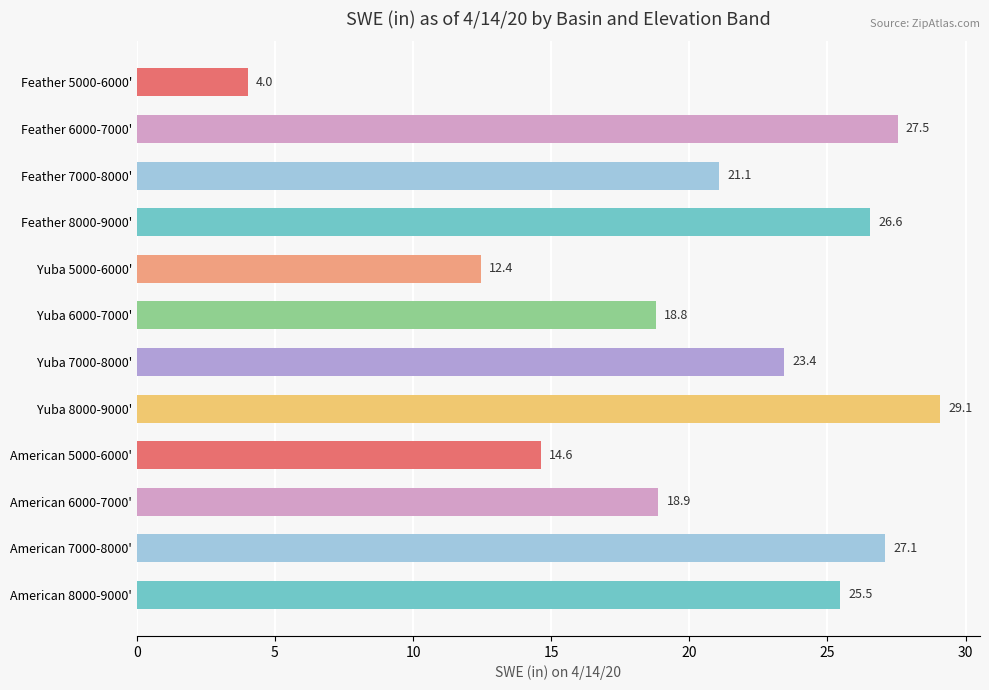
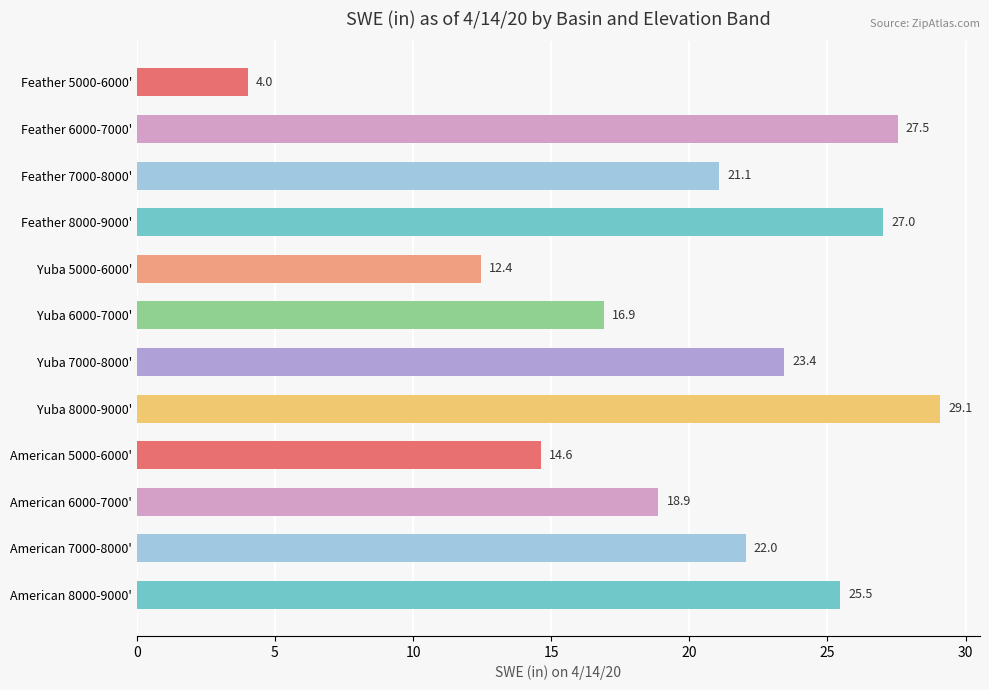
  {
    "Feather 5000-6000'": 4.0,
    "Feather 6000-7000'": 27.5,
    "Feather 7000-8000'": 21.1,
-   "Feather 8000-9000'": 26.6,
+   "Feather 8000-9000'": 27.0,
    "Yuba 5000-6000'": 12.4,
-   "Yuba 6000-7000'": 18.8,
+   "Yuba 6000-7000'": 16.9,
    "Yuba 7000-8000'": 23.4,
    "Yuba 8000-9000'": 29.1,
    "American 5000-6000'": 14.6,
    "American 6000-7000'": 18.9,
-   "American 7000-8000'": 27.1,
+   "American 7000-8000'": 22.0,
    "American 8000-9000'": 25.5
  }
